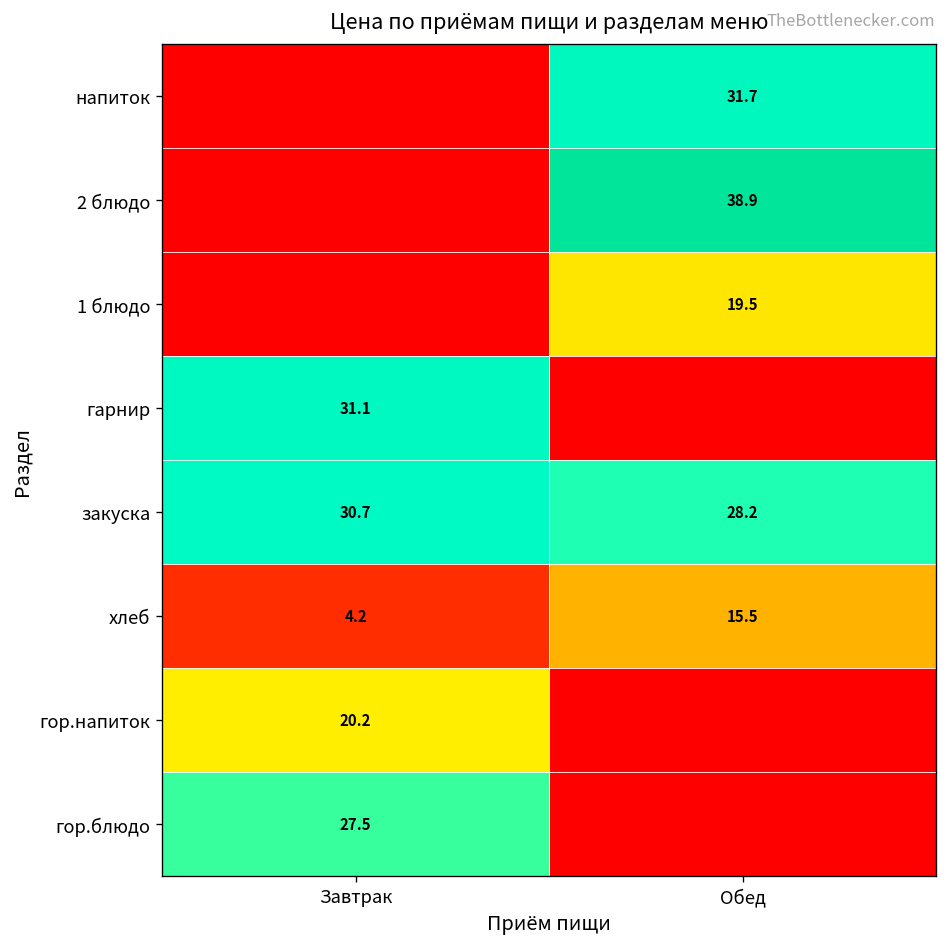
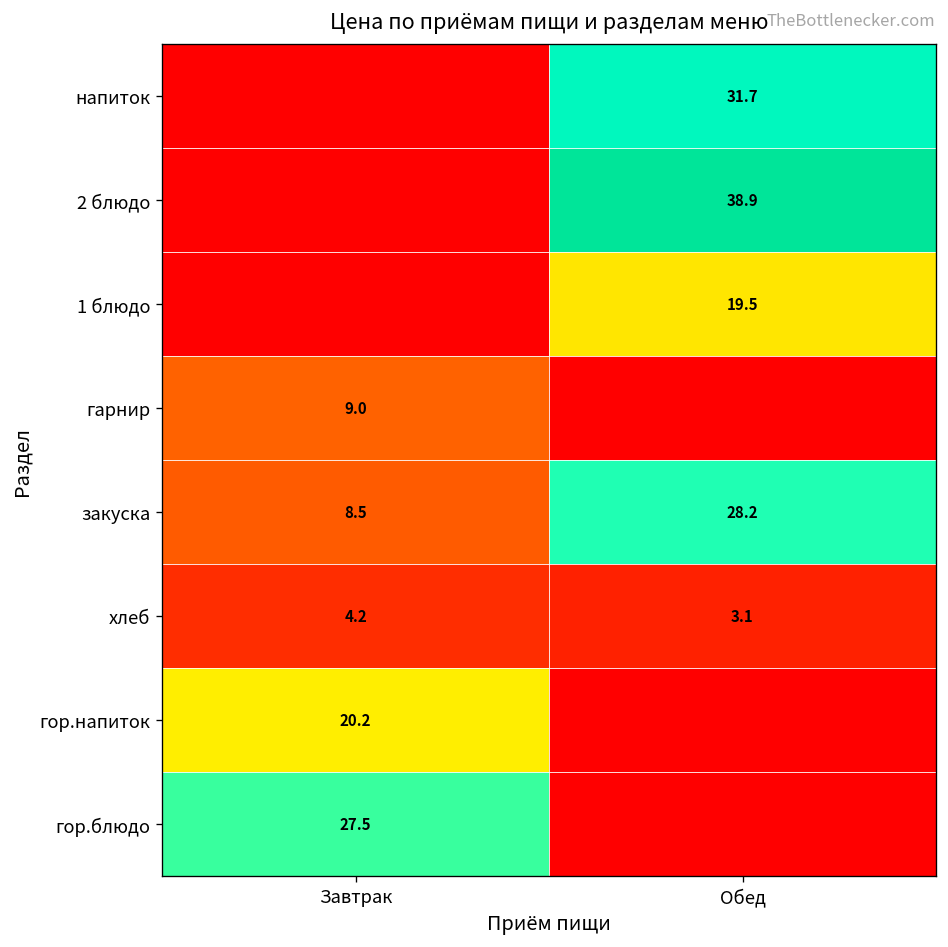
  {
    "напиток": {
      "Обед": 31.7
    },
    "2 блюдо": {
      "Обед": 38.9
    },
    "1 блюдо": {
      "Обед": 19.5
    },
    "гарнир": {
-     "Завтрак": 31.1
+     "Завтрак": 9.0
    },
    "закуска": {
-     "Завтрак": 30.7,
+     "Завтрак": 8.5,
      "Обед": 28.2
    },
    "хлеб": {
      "Завтрак": 4.2,
-     "Обед": 15.5
+     "Обед": 3.1
    },
    "гор.напиток": {
      "Завтрак": 20.2
    },
    "гор.блюдо": {
      "Завтрак": 27.5
    }
  }
